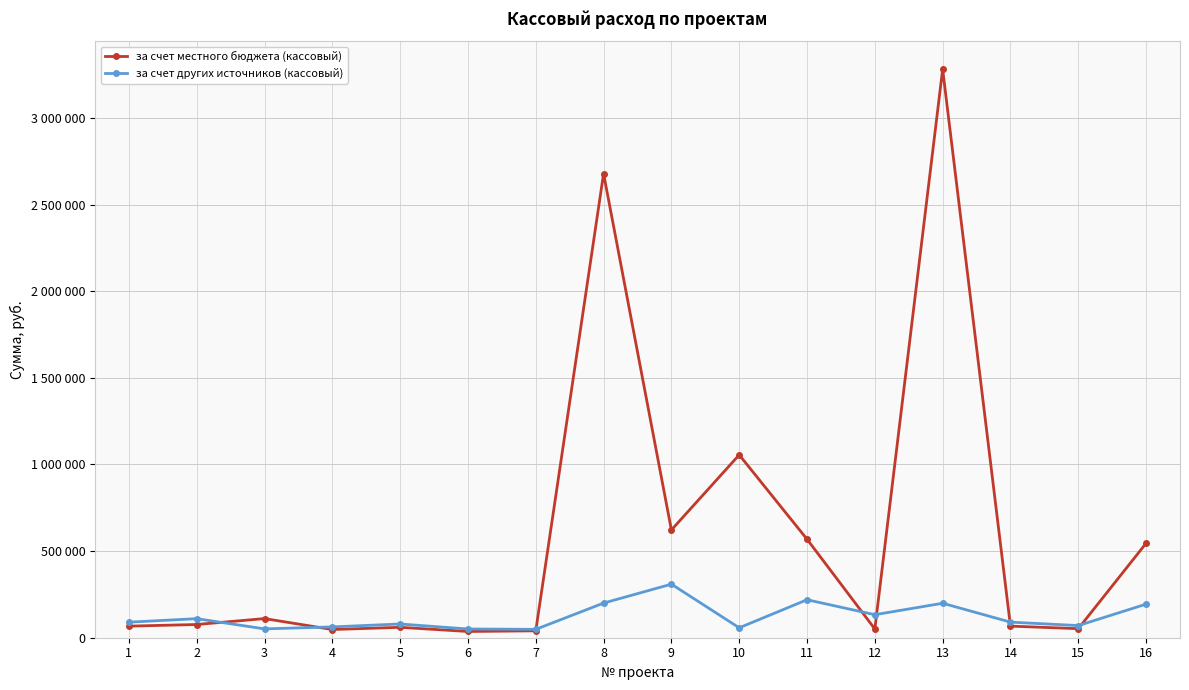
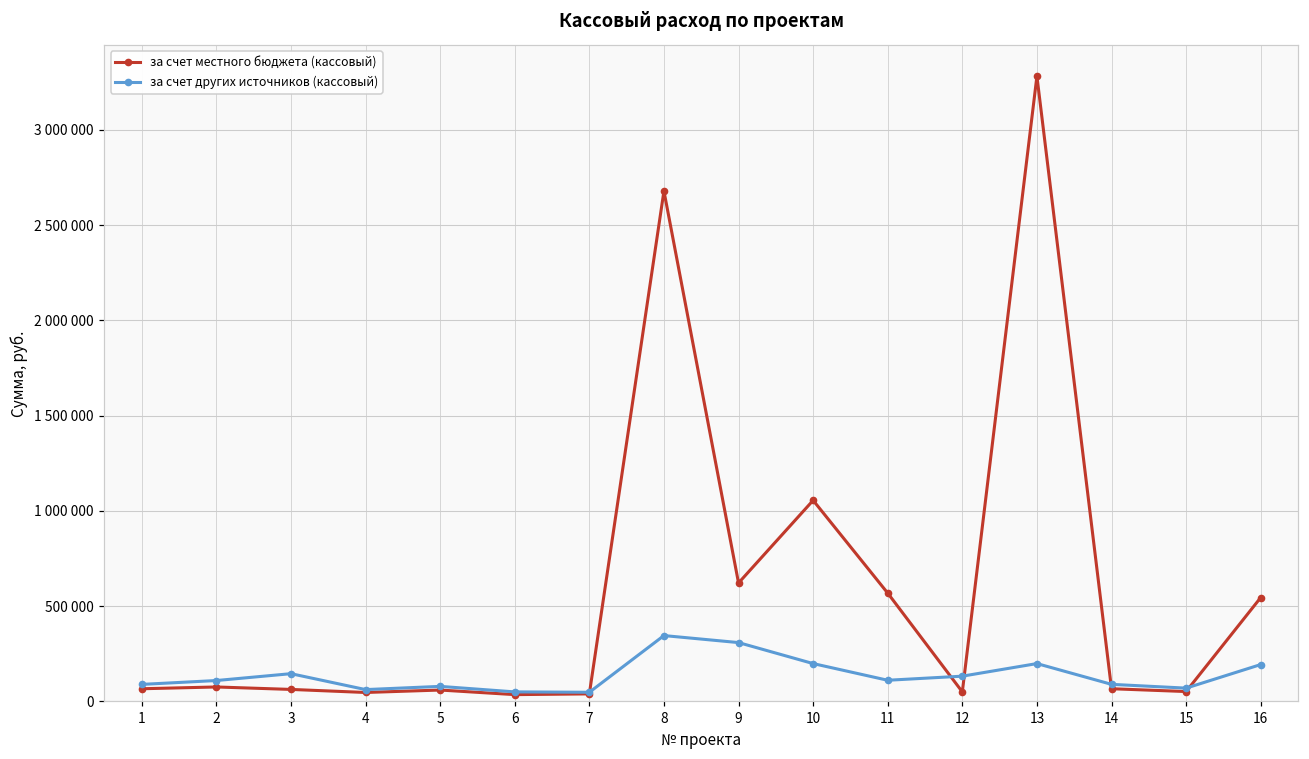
  {
    "за счет местного бюджета (кассовый)": {
      "1": 70000,
      "2": 80000,
-     "3": 110000,
+     "3": 60000,
      "4": 50000,
      "5": 60000,
      "8": 2680000,
      "9": 620000,
      "10": 1060000,
      "11": 570000,
      "12": 50000,
      "13": 3280000,
      "14": 70000,
      "15": 50000,
      "16": 550000
    },
    "за счет других источников (кассовый)": {
      "1": 90000,
      "2": 110000,
-     "3": 50000,
+     "3": 150000,
      "4": 60000,
      "5": 80000,
-     "8": 200000,
+     "8": 350000,
      "9": 310000,
-     "10": 60000,
-     "11": 220000,
+     "10": 200000,
+     "11": 110000,
      "12": 130000,
      "13": 200000,
      "14": 90000,
      "15": 70000,
      "16": 190000
    }
  }
